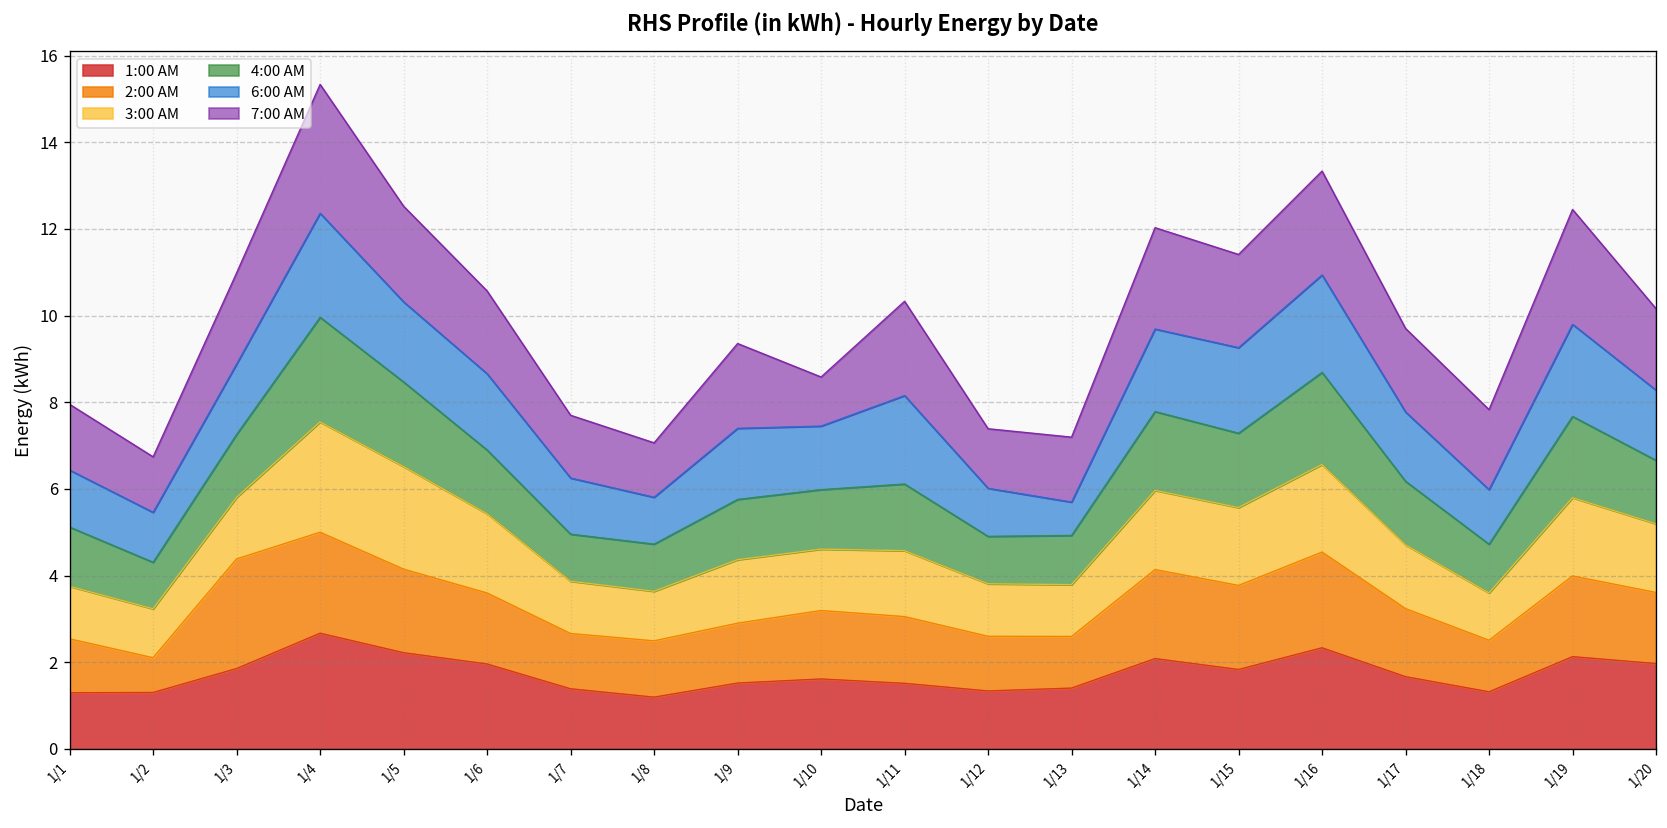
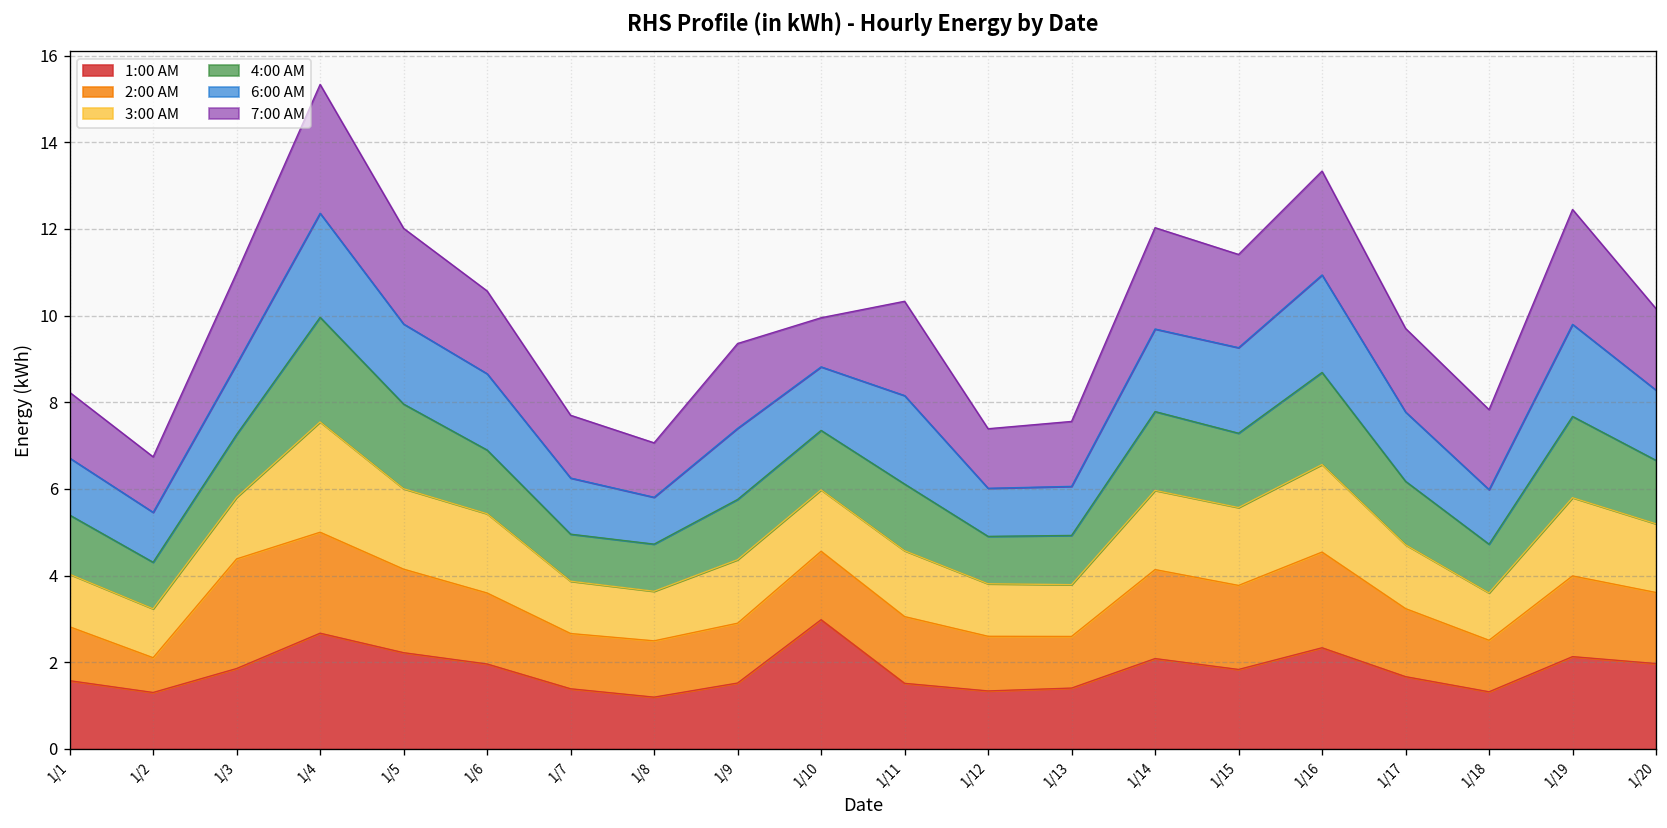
  {
    "1:00 AM": {
-     "1/1": 1.3,
+     "1/1": 1.6,
      "1/2": 1.3,
      "1/3": 1.9,
      "1/4": 2.7,
      "1/5": 2.2,
      "1/6": 2.0,
      "1/7": 1.4,
      "1/8": 1.2,
      "1/9": 1.5,
-     "1/10": 1.6,
+     "1/10": 3.0,
      "1/11": 1.5,
      "1/12": 1.3,
      "1/13": 1.4,
      "1/14": 2.1,
      "1/15": 1.8,
      "1/16": 2.3,
      "1/17": 1.7,
      "1/18": 1.3,
      "1/19": 2.1,
      "1/20": 2.0
    },
    "2:00 AM": {
      "1/1": 1.2,
      "1/2": 0.8,
      "1/3": 2.5,
      "1/4": 2.3,
      "1/5": 1.9,
      "1/6": 1.6,
      "1/7": 1.3,
      "1/8": 1.3,
      "1/9": 1.4,
      "1/10": 1.6,
      "1/11": 1.5,
      "1/12": 1.3,
      "1/13": 1.2,
      "1/14": 2.1,
      "1/15": 1.9,
      "1/16": 2.2,
      "1/17": 1.6,
      "1/18": 1.2,
      "1/19": 1.9,
      "1/20": 1.6
    },
    "3:00 AM": {
      "1/1": 1.2,
      "1/2": 1.1,
      "1/3": 1.4,
      "1/4": 2.5,
-     "1/5": 2.4,
+     "1/5": 1.9,
      "1/6": 1.8,
      "1/7": 1.2,
      "1/8": 1.1,
      "1/9": 1.5,
      "1/10": 1.4,
      "1/11": 1.5,
      "1/12": 1.2,
      "1/13": 1.2,
      "1/14": 1.8,
      "1/15": 1.8,
      "1/16": 2.0,
      "1/17": 1.5,
      "1/18": 1.1,
      "1/19": 1.8,
      "1/20": 1.6
    },
    "4:00 AM": {
      "1/1": 1.4,
      "1/2": 1.1,
      "1/3": 1.5,
      "1/4": 2.4,
      "1/5": 2.0,
      "1/6": 1.5,
      "1/7": 1.1,
      "1/8": 1.1,
      "1/9": 1.4,
      "1/10": 1.4,
      "1/11": 1.5,
      "1/12": 1.1,
      "1/13": 1.1,
      "1/14": 1.8,
      "1/15": 1.7,
      "1/16": 2.1,
      "1/17": 1.5,
      "1/18": 1.1,
      "1/19": 1.9,
      "1/20": 1.5
    },
    "6:00 AM": {
      "1/1": 1.3,
      "1/2": 1.2,
      "1/3": 1.6,
      "1/4": 2.4,
      "1/5": 1.8,
      "1/6": 1.8,
      "1/7": 1.3,
      "1/8": 1.1,
      "1/9": 1.6,
      "1/10": 1.5,
      "1/11": 2.0,
      "1/12": 1.1,
-     "1/13": 0.8,
+     "1/13": 1.1,
      "1/14": 1.9,
      "1/15": 2.0,
      "1/16": 2.2,
      "1/17": 1.6,
      "1/18": 1.3,
      "1/19": 2.1,
      "1/20": 1.6
    },
    "7:00 AM": {
      "1/1": 1.5,
      "1/2": 1.3,
      "1/3": 2.1,
      "1/4": 3.0,
      "1/5": 2.2,
      "1/6": 1.9,
      "1/7": 1.4,
      "1/8": 1.3,
      "1/9": 2.0,
      "1/10": 1.1,
      "1/11": 2.2,
      "1/12": 1.4,
      "1/13": 1.5,
      "1/14": 2.3,
      "1/15": 2.2,
      "1/16": 2.4,
      "1/17": 1.9,
      "1/18": 1.8,
      "1/19": 2.7,
      "1/20": 1.9
    }
  }
